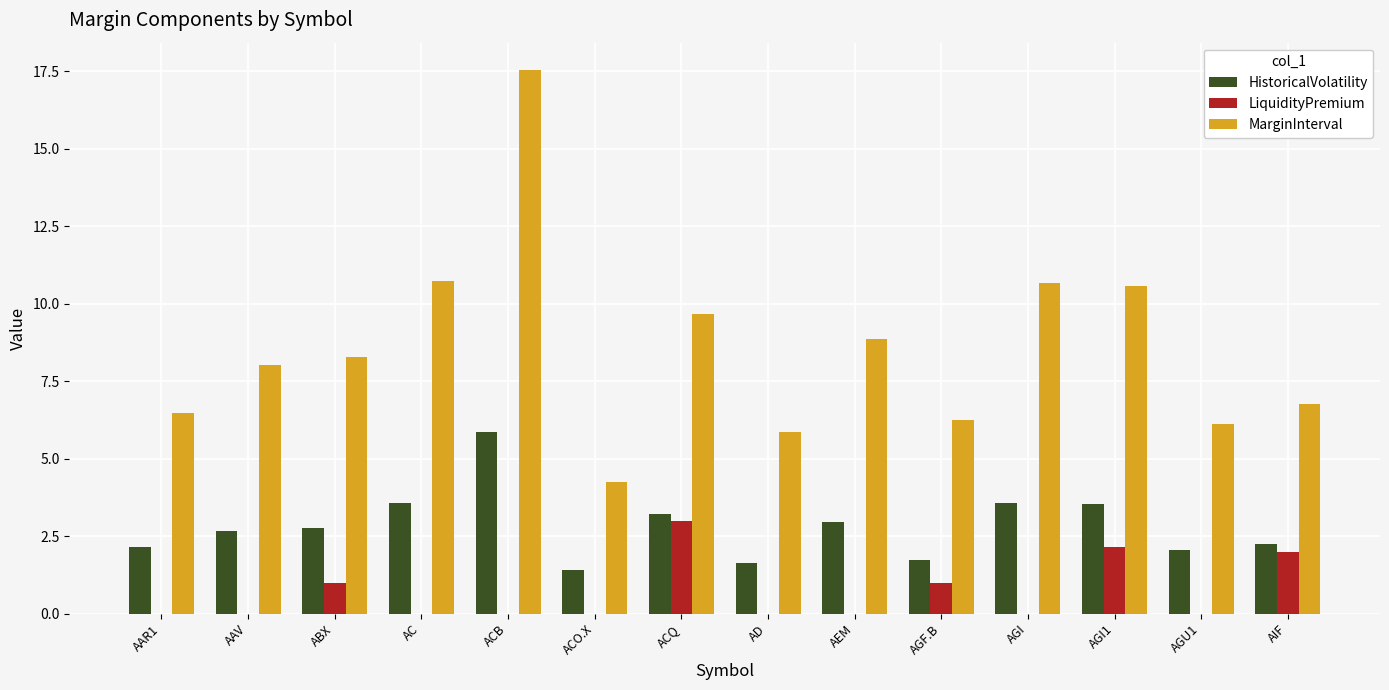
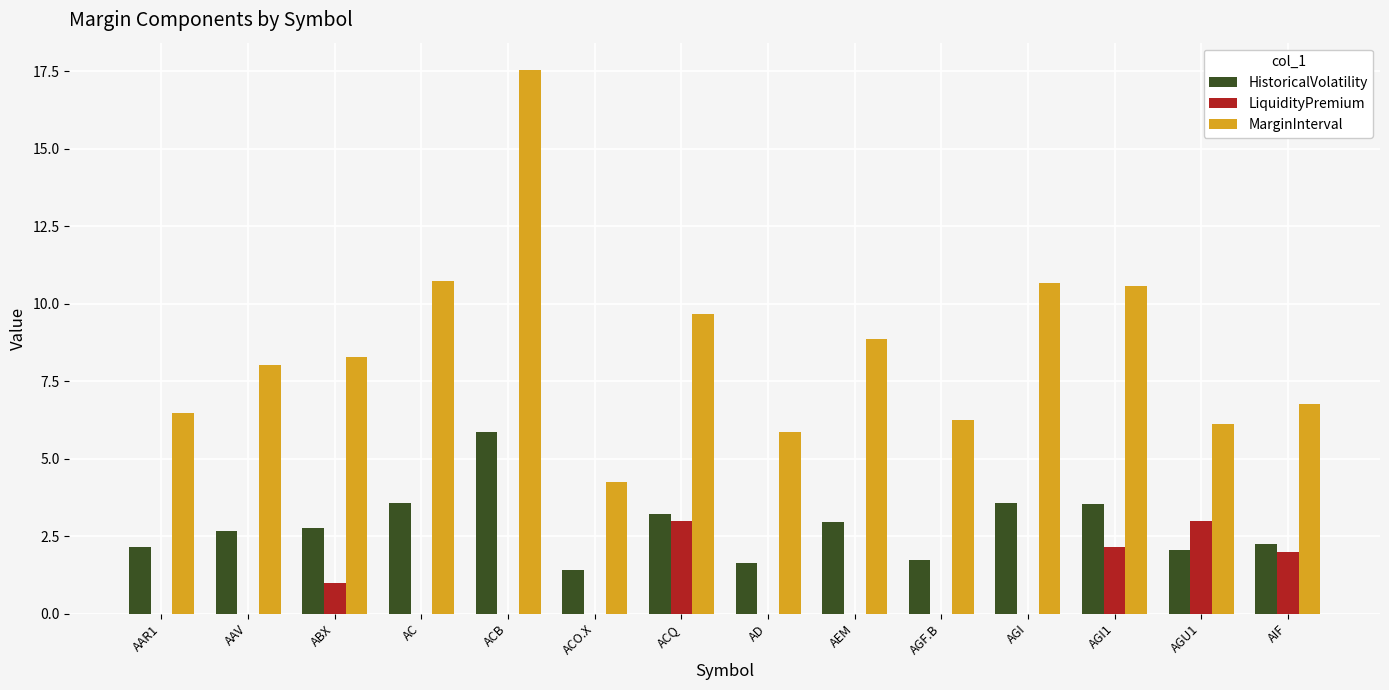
  {
    "HistoricalVolatility": {
      "AAR1": 2.2,
      "AAV": 2.7,
      "ABX": 2.8,
      "AC": 3.6,
      "ACB": 5.8,
      "ACO.X": 1.4,
      "ACQ": 3.2,
      "AD": 1.6,
      "AEM": 3,
      "AGF.B": 1.7,
      "AGI": 3.6,
      "AGI1": 3.5,
      "AGU1": 2,
      "AIF": 2.3
    },
    "LiquidityPremium": {
      "AAR1": 0,
      "AAV": 0,
      "ABX": 1,
      "AC": 0,
      "ACB": 0,
      "ACO.X": 0,
      "ACQ": 3,
      "AD": 0,
      "AEM": 0,
-     "AGF.B": 1,
+     "AGF.B": 0,
      "AGI": 0,
      "AGI1": 2.1,
-     "AGU1": 0,
+     "AGU1": 3,
      "AIF": 2
    },
    "MarginInterval": {
      "AAR1": 6.5,
      "AAV": 8,
      "ABX": 8.3,
      "AC": 10.7,
      "ACB": 17.5,
      "ACO.X": 4.2,
      "ACQ": 9.7,
      "AD": 5.9,
      "AEM": 8.9,
      "AGF.B": 6.3,
      "AGI": 10.7,
      "AGI1": 10.6,
      "AGU1": 6.1,
      "AIF": 6.8
    }
  }
